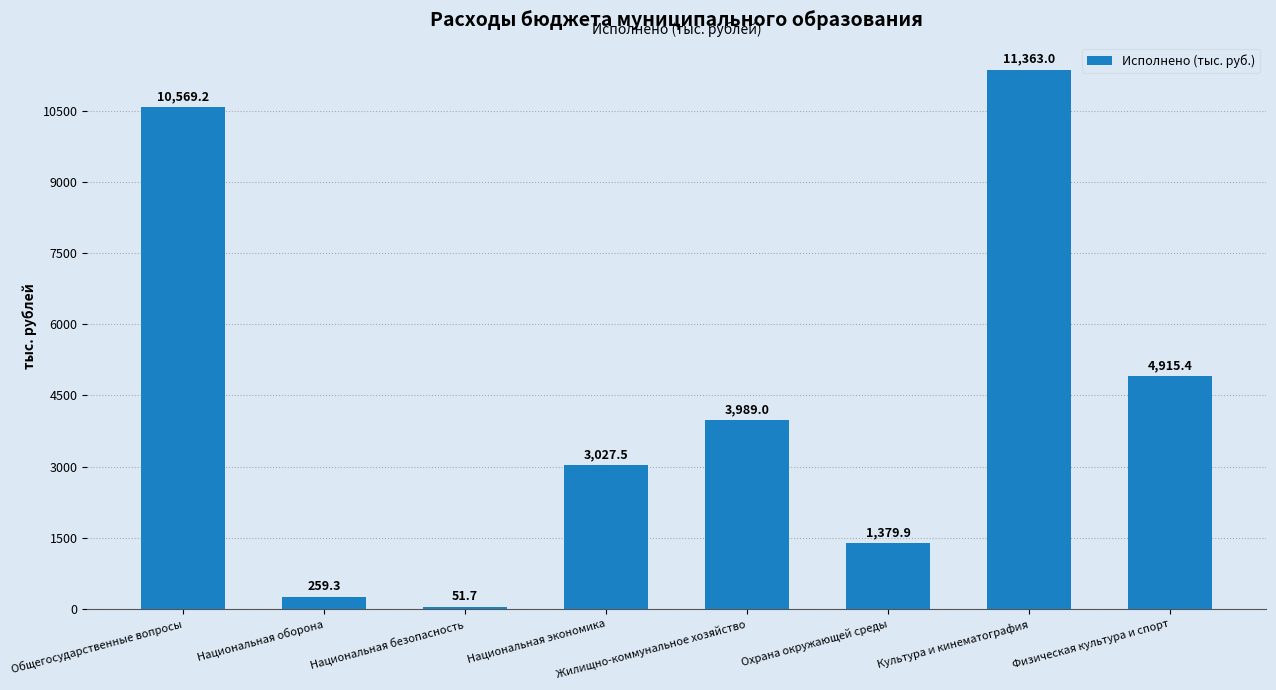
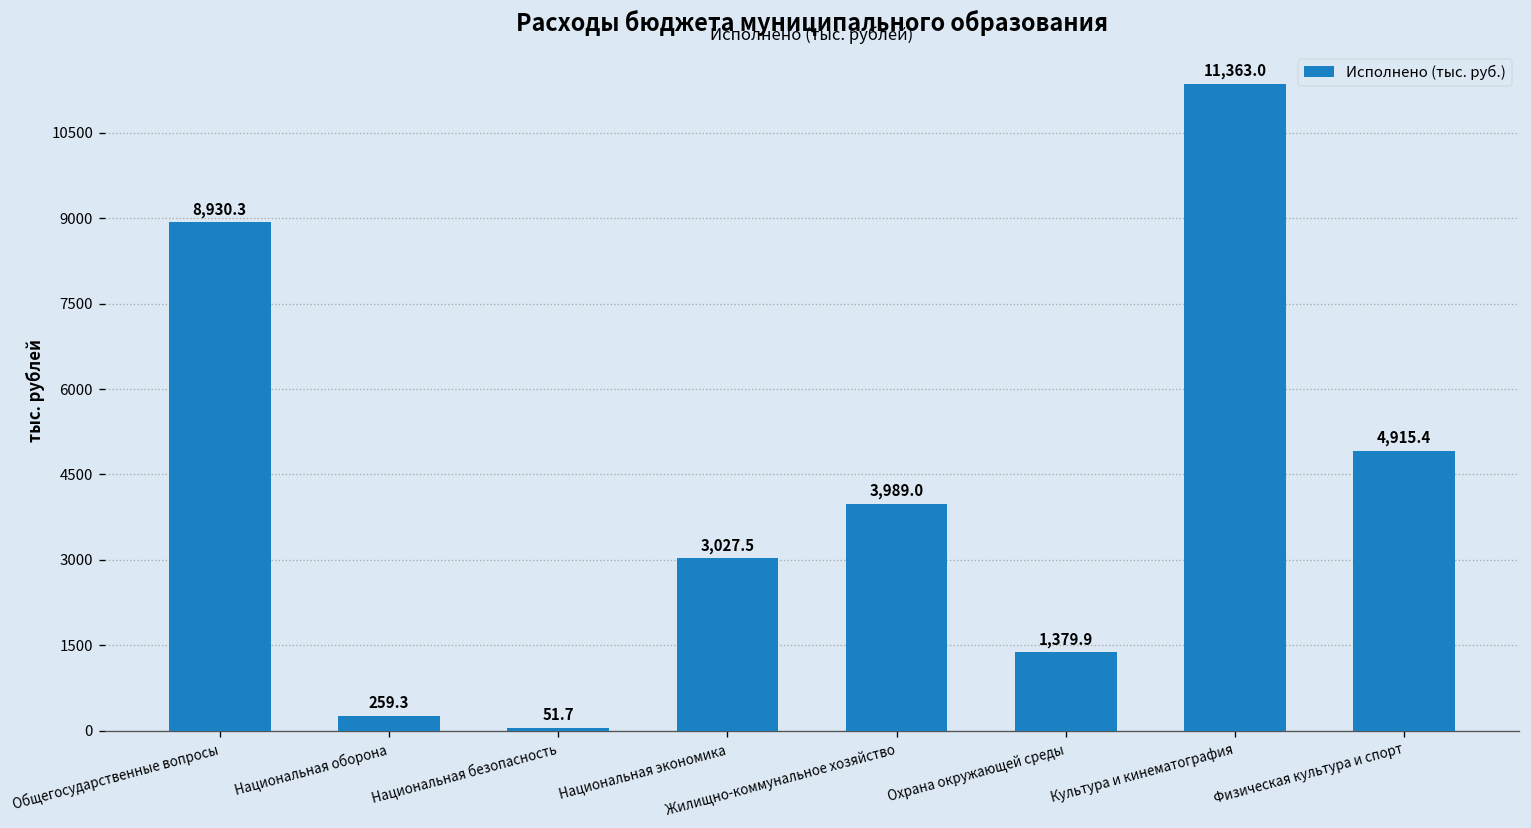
  {
-   "Общегосударственные вопросы": "10,569.2",
+   "Общегосударственные вопросы": "8,930.3",
    "Национальная оборона": "259.3",
    "Национальная безопасность": "51.7",
    "Национальная экономика": "3,027.5",
    "Жилищно-коммунальное хозяйство": "3,989.0",
    "Охрана окружающей среды": "1,379.9",
    "Культура и кинематография": "11,363.0",
    "Физическая культура и спорт": "4,915.4"
  }
